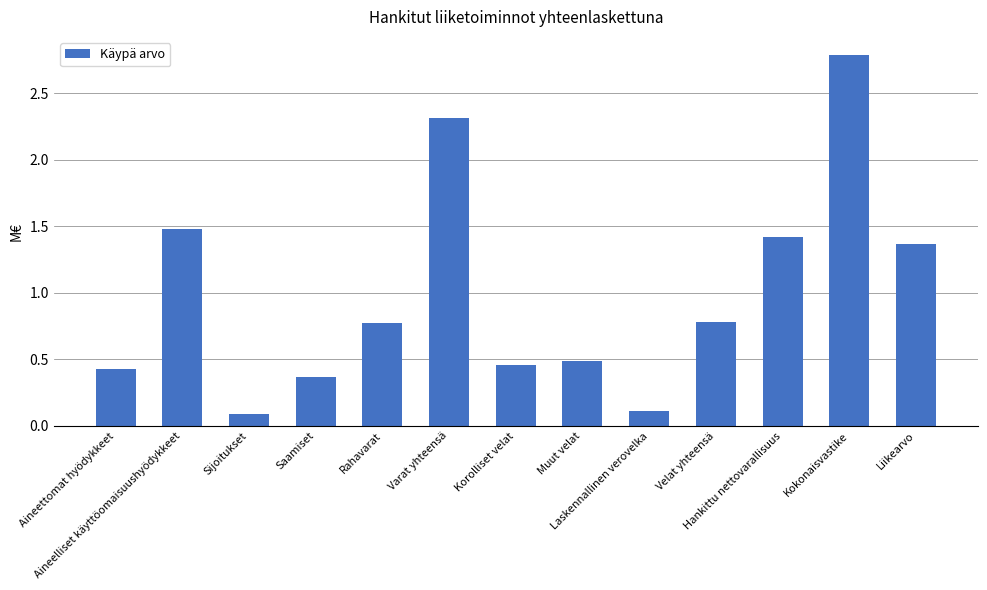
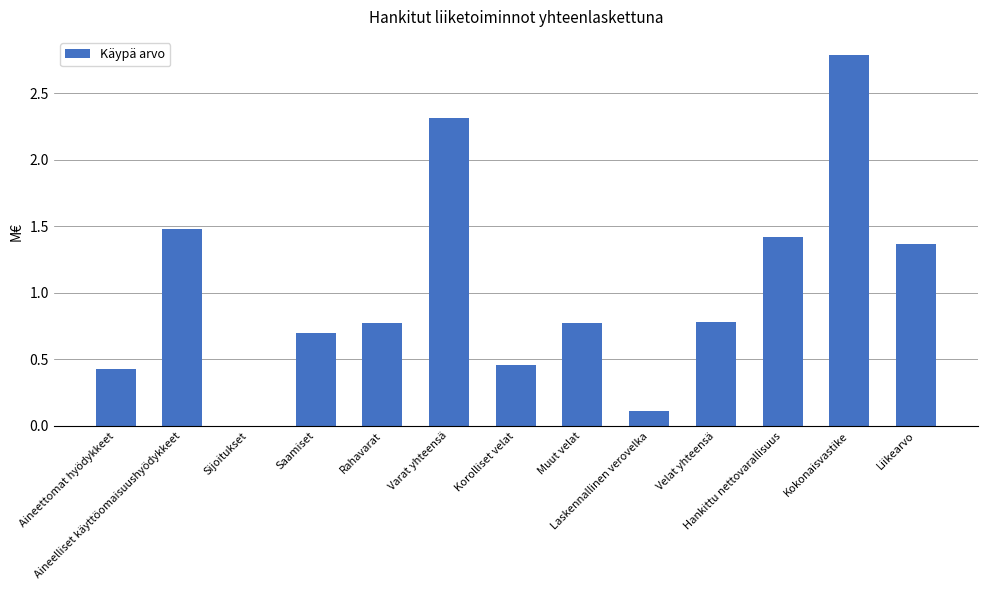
  {
    "Aineettomat hyödykkeet": 0.42,
    "Aineelliset käyttöomaisuushyödykkeet": 1.48,
-   "Sijoitukset": 0.09,
-   "Saamiset": 0.37,
+   "Sijoitukset": 0.00,
+   "Saamiset": 0.69,
    "Rahavarat": 0.77,
    "Varat yhteensä": 2.32,
    "Korolliset velat": 0.46,
-   "Muut velat": 0.49,
+   "Muut velat": 0.77,
    "Laskennallinen verovelka": 0.11,
    "Velat yhteensä": 0.78,
    "Hankittu nettovarallisuus": 1.42,
    "Kokonaisvastike": 2.78,
    "Liikearvo": 1.37
  }
